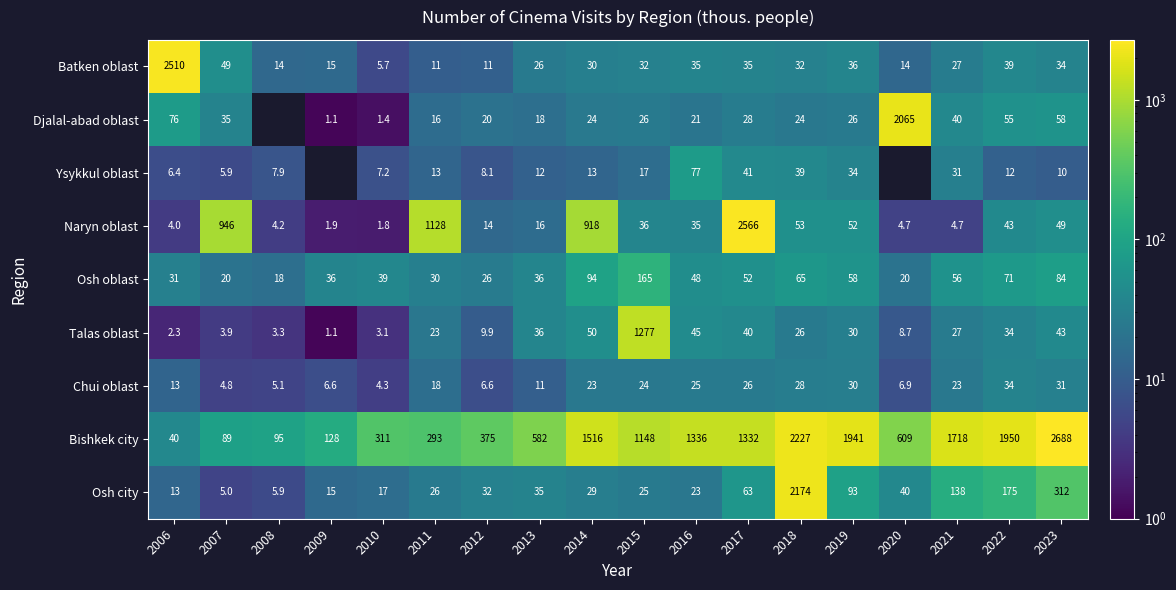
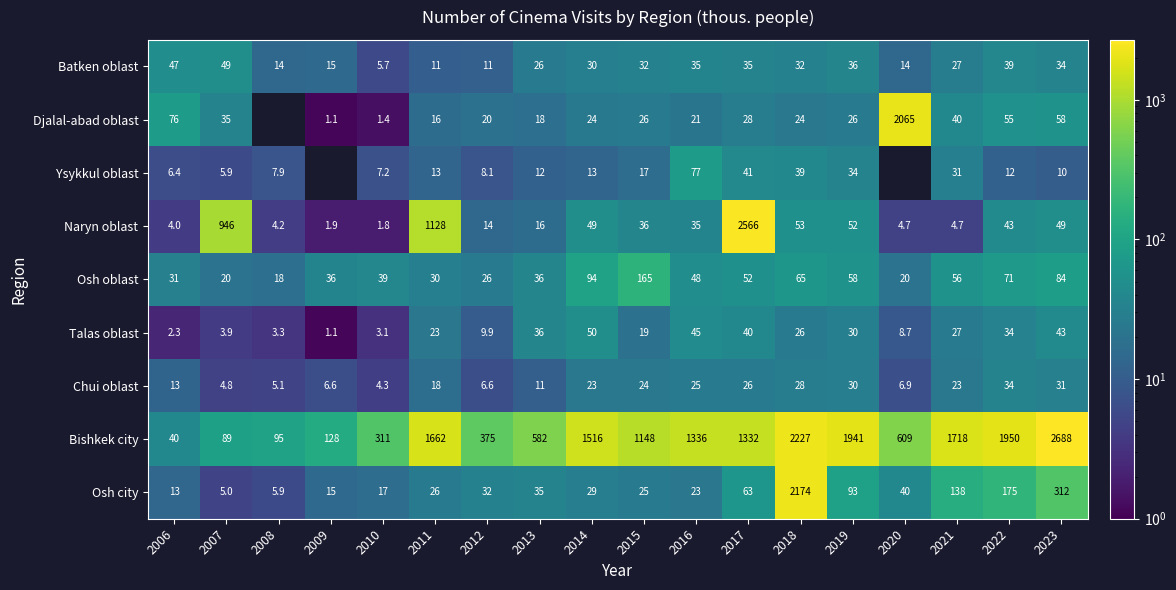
  {
    "Batken oblast": {
-     "2006": 2510,
+     "2006": 47,
      "2007": 49,
      "2008": 14,
      "2009": 15,
      "2010": 5.7,
      "2011": 11,
      "2012": 11,
      "2013": 26,
      "2014": 30,
      "2015": 32,
      "2016": 35,
      "2017": 35,
      "2018": 32,
      "2019": 36,
      "2020": 14,
      "2021": 27,
      "2022": 39,
      "2023": 34
    },
    "Djalal-abad oblast": {
      "2006": 76,
      "2007": 35,
      "2009": 1.1,
      "2010": 1.4,
      "2011": 16,
      "2012": 20,
      "2013": 18,
      "2014": 24,
      "2015": 26,
      "2016": 21,
      "2017": 28,
      "2018": 24,
      "2019": 26,
      "2020": 2065,
      "2021": 40,
      "2022": 55,
      "2023": 58
    },
    "Ysykkul oblast": {
      "2006": 6.4,
      "2007": 5.9,
      "2008": 7.9,
      "2010": 7.2,
      "2011": 13,
      "2012": 8.1,
      "2013": 12,
      "2014": 13,
      "2015": 17,
      "2016": 77,
      "2017": 41,
      "2018": 39,
      "2019": 34,
      "2021": 31,
      "2022": 12,
      "2023": 10
    },
    "Naryn oblast": {
      "2006": 4.0,
      "2007": 946,
      "2008": 4.2,
      "2009": 1.9,
      "2010": 1.8,
      "2011": 1128,
      "2012": 14,
      "2013": 16,
-     "2014": 918,
+     "2014": 49,
      "2015": 36,
      "2016": 35,
      "2017": 2566,
      "2018": 53,
      "2019": 52,
      "2020": 4.7,
      "2021": 4.7,
      "2022": 43,
      "2023": 49
    },
    "Osh oblast": {
      "2006": 31,
      "2007": 20,
      "2008": 18,
      "2009": 36,
      "2010": 39,
      "2011": 30,
      "2012": 26,
      "2013": 36,
      "2014": 94,
      "2015": 165,
      "2016": 48,
      "2017": 52,
      "2018": 65,
      "2019": 58,
      "2020": 20,
      "2021": 56,
      "2022": 71,
      "2023": 84
    },
    "Talas oblast": {
      "2006": 2.3,
      "2007": 3.9,
      "2008": 3.3,
      "2009": 1.1,
      "2010": 3.1,
      "2011": 23,
      "2012": 9.9,
      "2013": 36,
      "2014": 50,
-     "2015": 1277,
+     "2015": 19,
      "2016": 45,
      "2017": 40,
      "2018": 26,
      "2019": 30,
      "2020": 8.7,
      "2021": 27,
      "2022": 34,
      "2023": 43
    },
    "Chui oblast": {
      "2006": 13,
      "2007": 4.8,
      "2008": 5.1,
      "2009": 6.6,
      "2010": 4.3,
      "2011": 18,
      "2012": 6.6,
      "2013": 11,
      "2014": 23,
      "2015": 24,
      "2016": 25,
      "2017": 26,
      "2018": 28,
      "2019": 30,
      "2020": 6.9,
      "2021": 23,
      "2022": 34,
      "2023": 31
    },
    "Bishkek city": {
      "2006": 40,
      "2007": 89,
      "2008": 95,
      "2009": 128,
      "2010": 311,
-     "2011": 293,
+     "2011": 1662,
      "2012": 375,
      "2013": 582,
      "2014": 1516,
      "2015": 1148,
      "2016": 1336,
      "2017": 1332,
      "2018": 2227,
      "2019": 1941,
      "2020": 609,
      "2021": 1718,
      "2022": 1950,
      "2023": 2688
    },
    "Osh city": {
      "2006": 13,
      "2007": 5.0,
      "2008": 5.9,
      "2009": 15,
      "2010": 17,
      "2011": 26,
      "2012": 32,
      "2013": 35,
      "2014": 29,
      "2015": 25,
      "2016": 23,
      "2017": 63,
      "2018": 2174,
      "2019": 93,
      "2020": 40,
      "2021": 138,
      "2022": 175,
      "2023": 312
    }
  }
